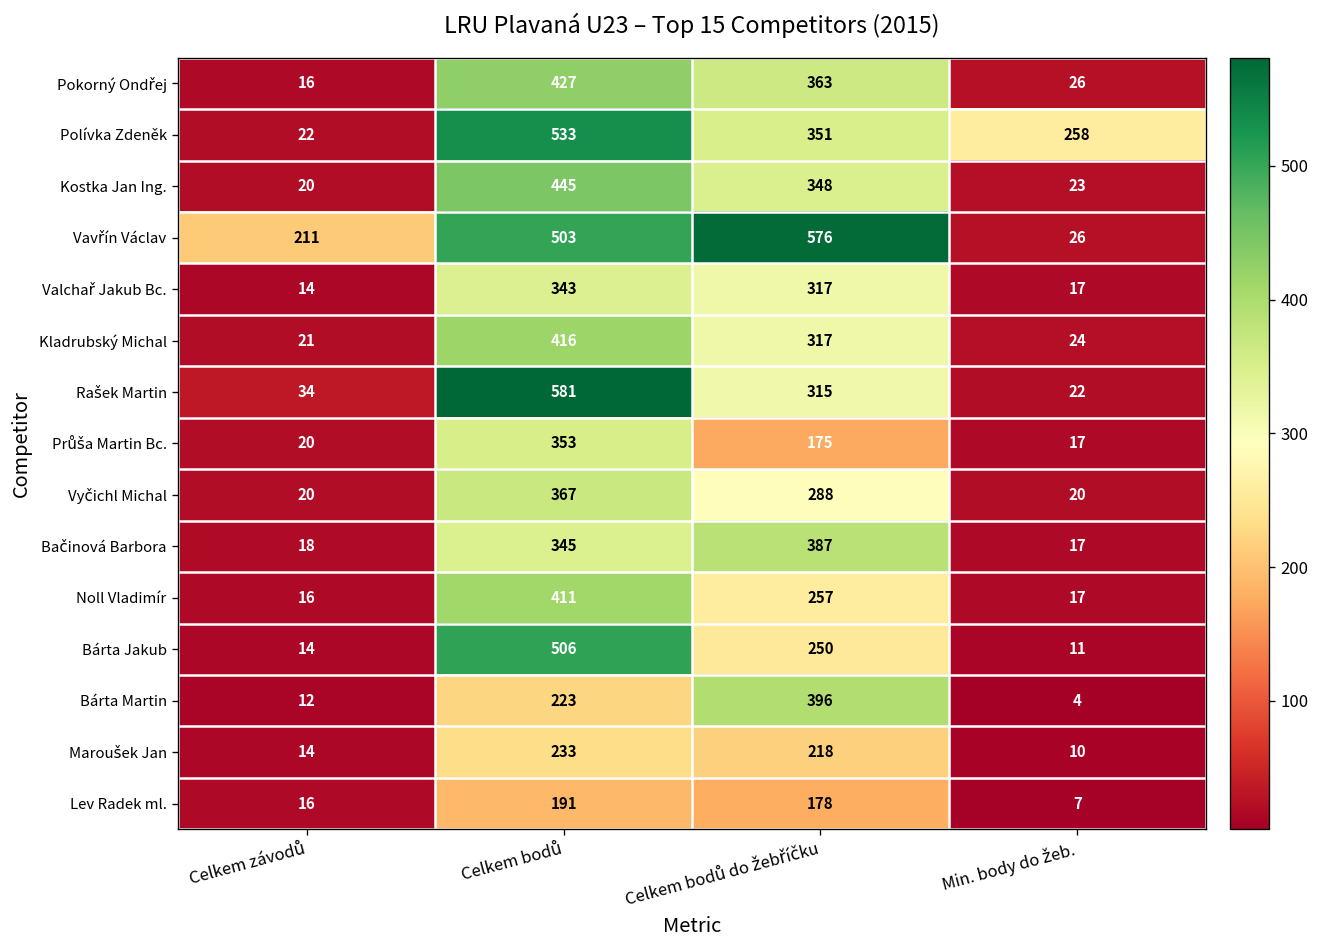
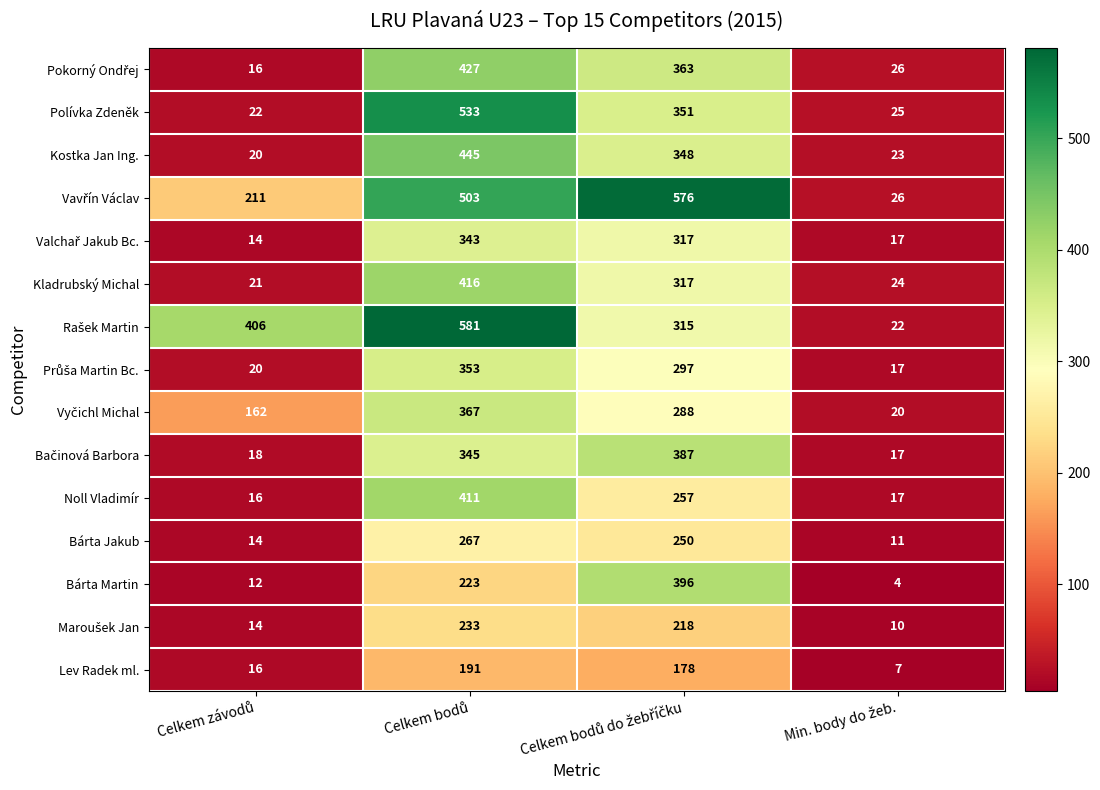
  {
    "Pokorný Ondřej": {
      "Celkem závodů": 16,
      "Celkem bodů": 427,
      "Celkem bodů do žebříčku": 363,
      "Min. body do žeb.": 26
    },
    "Polívka Zdeněk": {
      "Celkem závodů": 22,
      "Celkem bodů": 533,
      "Celkem bodů do žebříčku": 351,
-     "Min. body do žeb.": 258
+     "Min. body do žeb.": 25
    },
    "Kostka Jan Ing.": {
      "Celkem závodů": 20,
      "Celkem bodů": 445,
      "Celkem bodů do žebříčku": 348,
      "Min. body do žeb.": 23
    },
    "Vavřín Václav": {
      "Celkem závodů": 211,
      "Celkem bodů": 503,
      "Celkem bodů do žebříčku": 576,
      "Min. body do žeb.": 26
    },
    "Valchař Jakub Bc.": {
      "Celkem závodů": 14,
      "Celkem bodů": 343,
      "Celkem bodů do žebříčku": 317,
      "Min. body do žeb.": 17
    },
    "Kladrubský Michal": {
      "Celkem závodů": 21,
      "Celkem bodů": 416,
      "Celkem bodů do žebříčku": 317,
      "Min. body do žeb.": 24
    },
    "Rašek Martin": {
-     "Celkem závodů": 34,
+     "Celkem závodů": 406,
      "Celkem bodů": 581,
      "Celkem bodů do žebříčku": 315,
      "Min. body do žeb.": 22
    },
    "Průša Martin Bc.": {
      "Celkem závodů": 20,
      "Celkem bodů": 353,
-     "Celkem bodů do žebříčku": 175,
+     "Celkem bodů do žebříčku": 297,
      "Min. body do žeb.": 17
    },
    "Vyčichl Michal": {
-     "Celkem závodů": 20,
+     "Celkem závodů": 162,
      "Celkem bodů": 367,
      "Celkem bodů do žebříčku": 288,
      "Min. body do žeb.": 20
    },
    "Bačinová Barbora": {
      "Celkem závodů": 18,
      "Celkem bodů": 345,
      "Celkem bodů do žebříčku": 387,
      "Min. body do žeb.": 17
    },
    "Noll Vladimír": {
      "Celkem závodů": 16,
      "Celkem bodů": 411,
      "Celkem bodů do žebříčku": 257,
      "Min. body do žeb.": 17
    },
    "Bárta Jakub": {
      "Celkem závodů": 14,
-     "Celkem bodů": 506,
+     "Celkem bodů": 267,
      "Celkem bodů do žebříčku": 250,
      "Min. body do žeb.": 11
    },
    "Bárta Martin": {
      "Celkem závodů": 12,
      "Celkem bodů": 223,
      "Celkem bodů do žebříčku": 396,
      "Min. body do žeb.": 4
    },
    "Maroušek Jan": {
      "Celkem závodů": 14,
      "Celkem bodů": 233,
      "Celkem bodů do žebříčku": 218,
      "Min. body do žeb.": 10
    },
    "Lev Radek ml.": {
      "Celkem závodů": 16,
      "Celkem bodů": 191,
      "Celkem bodů do žebříčku": 178,
      "Min. body do žeb.": 7
    }
  }
